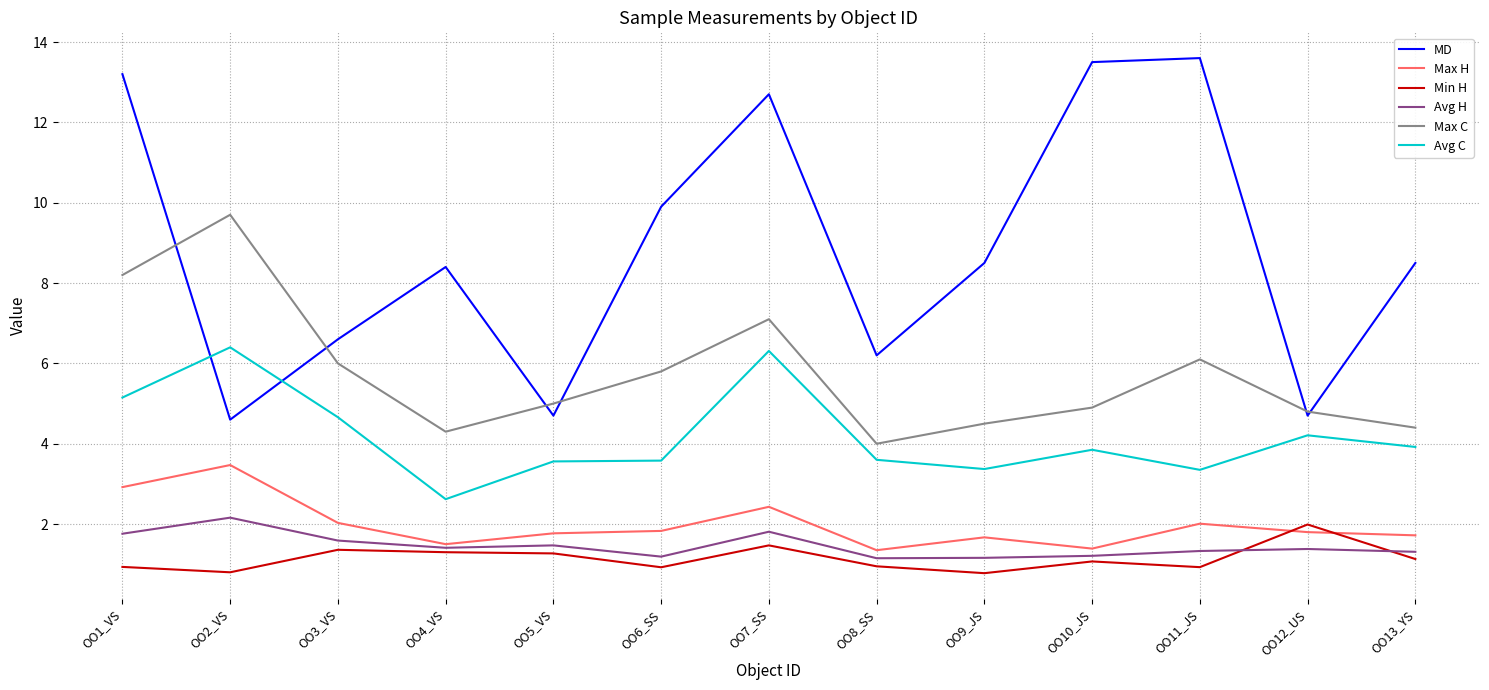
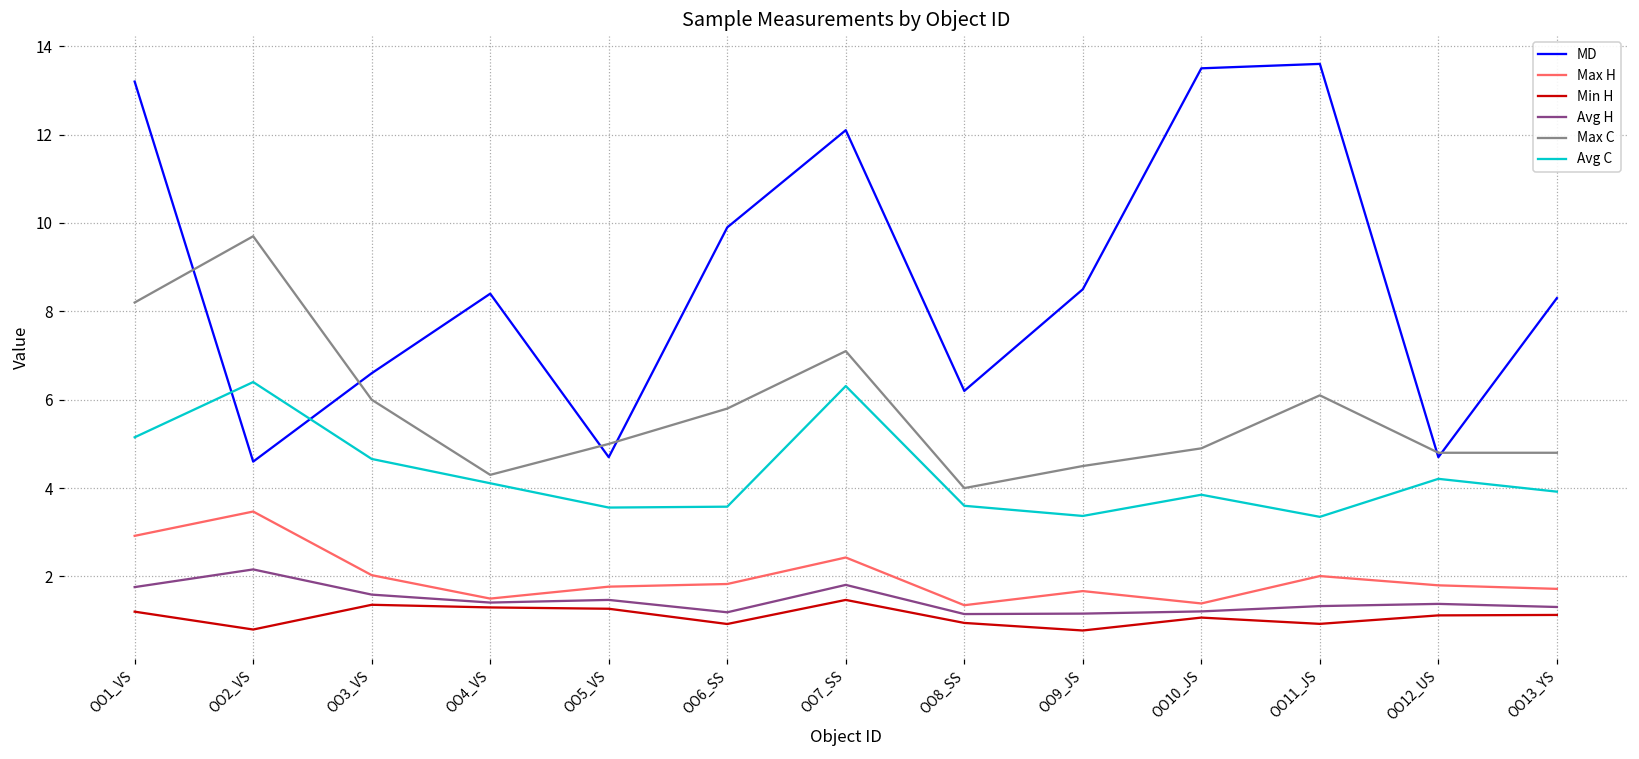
  {
    "MD": {
      "OO1_VS": 13.2,
      "OO2_VS": 4.6,
      "OO3_VS": 6.6,
      "OO4_VS": 8.4,
      "OO5_VS": 4.7,
      "OO6_SS": 9.9,
-     "OO7_SS": 12.7,
+     "OO7_SS": 12.1,
      "OO8_SS": 6.2,
      "OO9_JS": 8.5,
      "OO10_JS": 13.5,
      "OO11_JS": 13.6,
      "OO12_US": 4.7,
-     "OO13_YS": 8.5
+     "OO13_YS": 8.3
    },
    "Max H": {
      "OO1_VS": 2.9,
      "OO2_VS": 3.5,
      "OO3_VS": 2.0,
      "OO4_VS": 1.5,
      "OO5_VS": 1.8,
      "OO6_SS": 1.8,
      "OO7_SS": 2.4,
      "OO8_SS": 1.4,
      "OO9_JS": 1.7,
      "OO10_JS": 1.4,
      "OO11_JS": 2.0,
      "OO12_US": 1.8,
      "OO13_YS": 1.7
    },
    "Min H": {
-     "OO1_VS": 0.9,
+     "OO1_VS": 1.2,
      "OO2_VS": 0.8,
      "OO3_VS": 1.4,
      "OO4_VS": 1.3,
      "OO5_VS": 1.3,
      "OO6_SS": 0.9,
      "OO7_SS": 1.5,
      "OO8_SS": 0.9,
      "OO9_JS": 0.8,
      "OO10_JS": 1.1,
      "OO11_JS": 0.9,
-     "OO12_US": 2.0,
+     "OO12_US": 1.1,
      "OO13_YS": 1.1
    },
    "Avg H": {
      "OO1_VS": 1.8,
      "OO2_VS": 2.2,
      "OO3_VS": 1.6,
      "OO4_VS": 1.4,
      "OO5_VS": 1.5,
      "OO6_SS": 1.2,
      "OO7_SS": 1.8,
      "OO8_SS": 1.2,
      "OO9_JS": 1.2,
      "OO10_JS": 1.2,
      "OO11_JS": 1.3,
      "OO12_US": 1.4,
      "OO13_YS": 1.3
    },
    "Max C": {
      "OO1_VS": 8.2,
      "OO2_VS": 9.7,
      "OO3_VS": 6.0,
      "OO4_VS": 4.3,
      "OO5_VS": 5.0,
      "OO6_SS": 5.8,
      "OO7_SS": 7.1,
      "OO8_SS": 4.0,
      "OO9_JS": 4.5,
      "OO10_JS": 4.9,
      "OO11_JS": 6.1,
      "OO12_US": 4.8,
-     "OO13_YS": 4.4
+     "OO13_YS": 4.8
    },
    "Avg C": {
      "OO1_VS": 5.2,
      "OO2_VS": 6.4,
      "OO3_VS": 4.7,
-     "OO4_VS": 2.6,
+     "OO4_VS": 4.1,
      "OO5_VS": 3.6,
      "OO6_SS": 3.6,
      "OO7_SS": 6.3,
      "OO8_SS": 3.6,
      "OO9_JS": 3.4,
      "OO10_JS": 3.9,
      "OO11_JS": 3.4,
      "OO12_US": 4.2,
      "OO13_YS": 3.9
    }
  }
